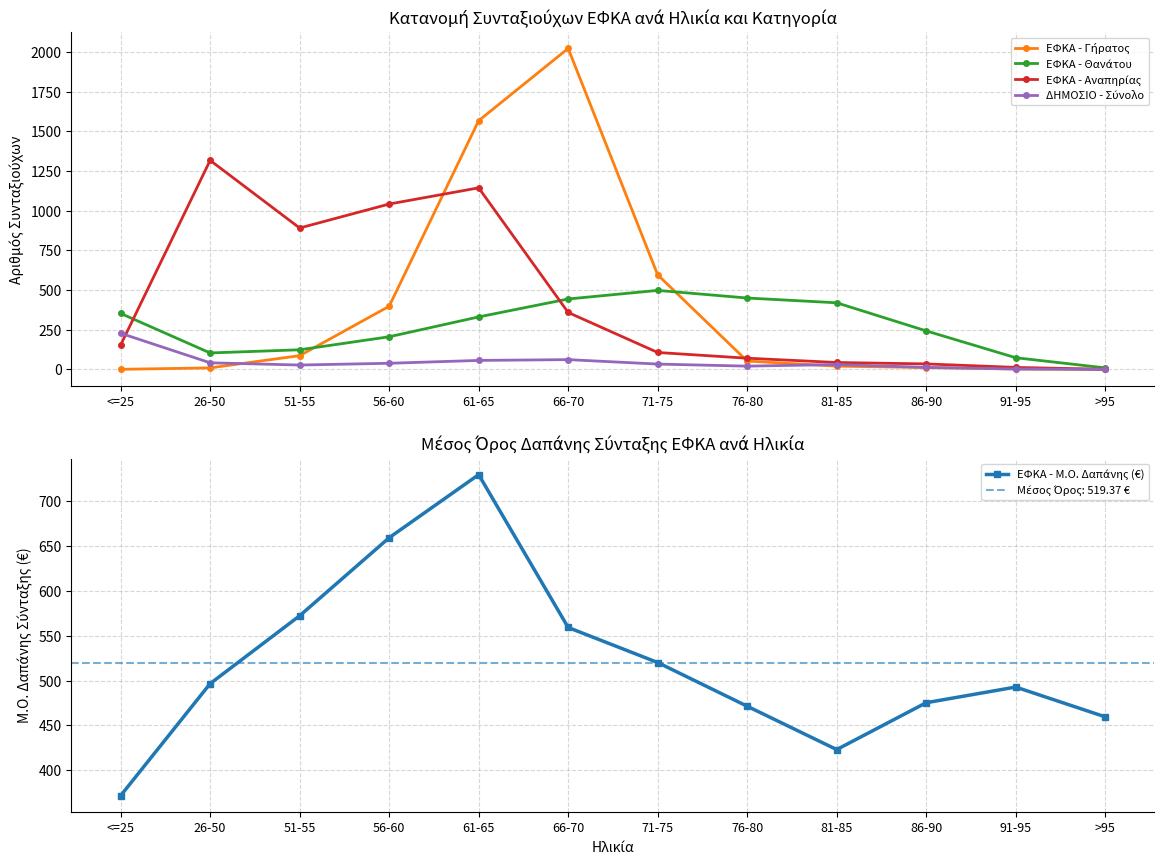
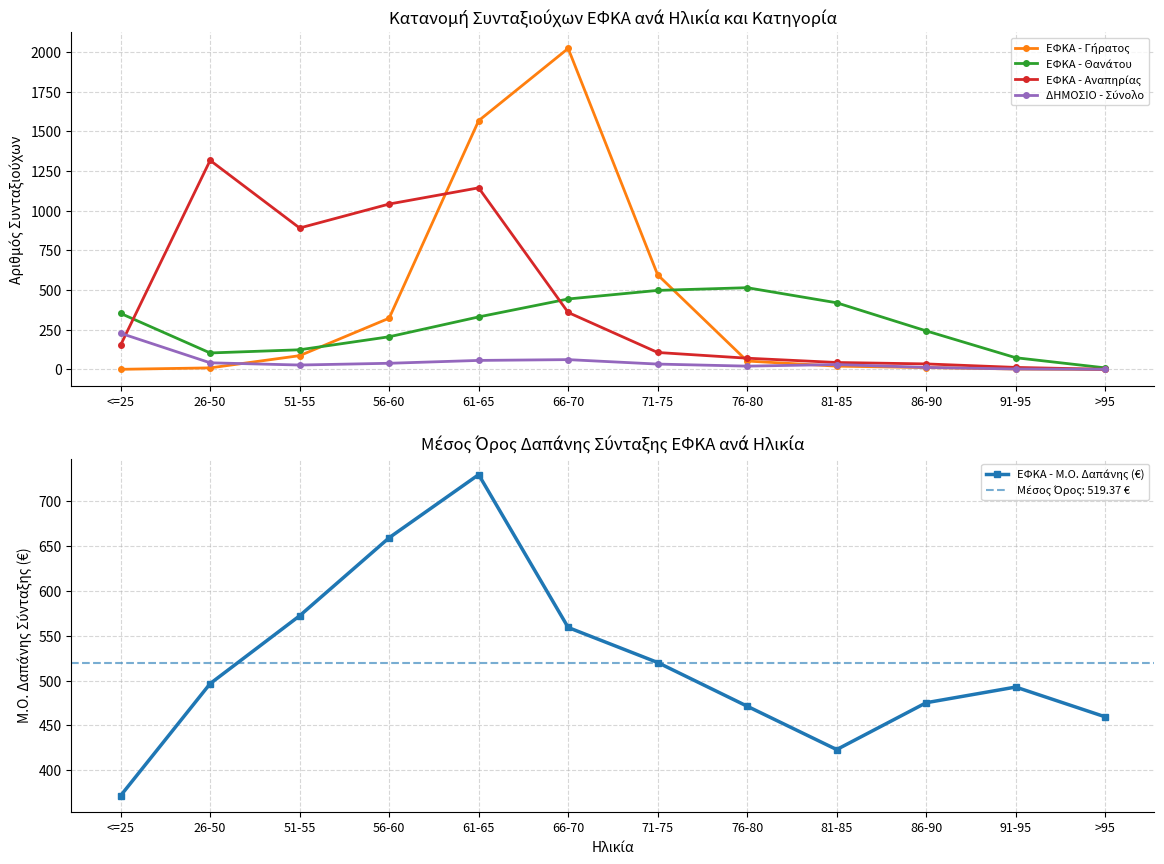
  {
    "Κατανομή Συνταξιούχων ΕΦΚΑ ανά Ηλικία και Κατηγορία": {
      "ΕΦΚΑ - Γήρατος": {
        "<=25": 0,
        "26-50": 10,
        "51-55": 90,
-       "56-60": 400,
+       "56-60": 320,
        "61-65": 1570,
        "66-70": 2020,
        "71-75": 600,
        "76-80": 50
      },
      "ΕΦΚΑ - Θανάτου": {
        "<=25": 350,
        "26-50": 100,
        "51-55": 120,
        "56-60": 210,
        "61-65": 330,
        "66-70": 440,
        "71-75": 500,
-       "76-80": 450,
+       "76-80": 520,
        "81-85": 420,
        "86-90": 240,
        "91-95": 70
      },
      "ΕΦΚΑ - Αναπηρίας": {
        "<=25": 150,
        "26-50": 1320,
        "51-55": 890,
        "56-60": 1040,
        "61-65": 1140,
        "66-70": 360,
        "71-75": 110,
        "76-80": 70,
        "86-90": 40
      },
      "ΔΗΜΟΣΙΟ - Σύνολο": {
        "<=25": 230,
        "26-50": 40,
        "51-55": 30,
        "56-60": 40,
        "61-65": 60,
        "66-70": 60,
        "71-75": 30,
        "76-80": 20
      }
    },
    "Μέσος Όρος Δαπάνης Σύνταξης ΕΦΚΑ ανά Ηλικία": {
      "<=25": 370,
      "26-50": 500,
      "51-55": 570,
      "56-60": 660,
      "61-65": 730,
      "66-70": 560,
      "71-75": 520,
      "76-80": 470,
      "81-85": 420,
      "86-90": 480,
      "91-95": 490,
      ">95": 460
    }
  }
